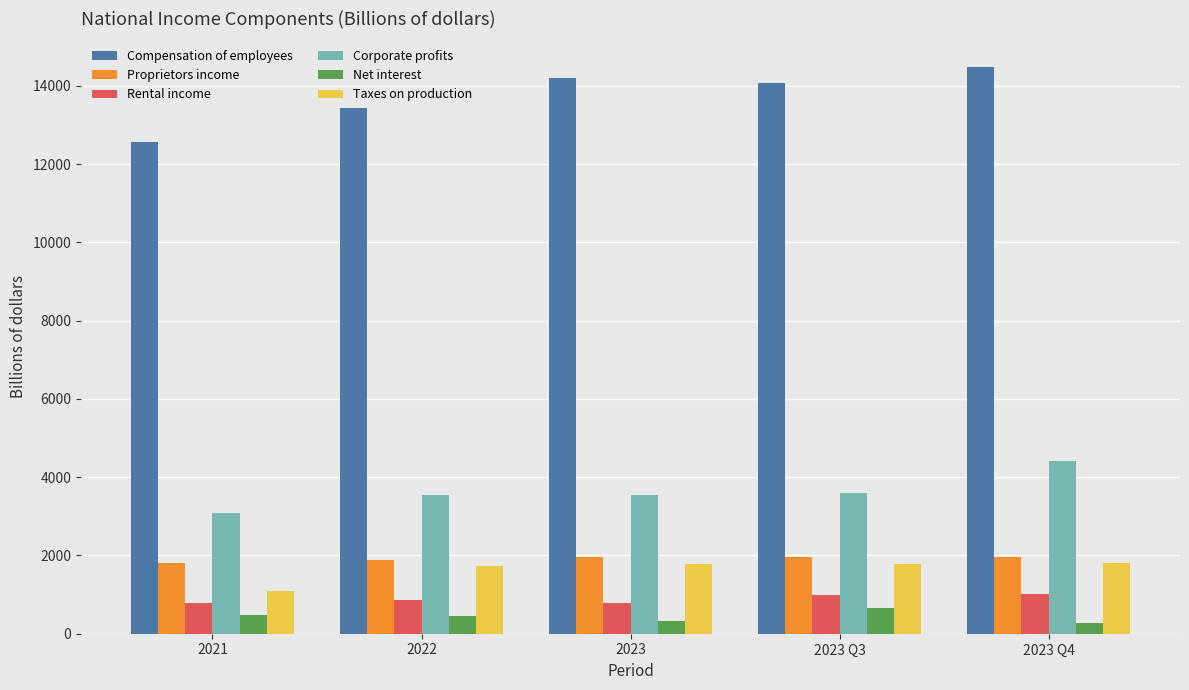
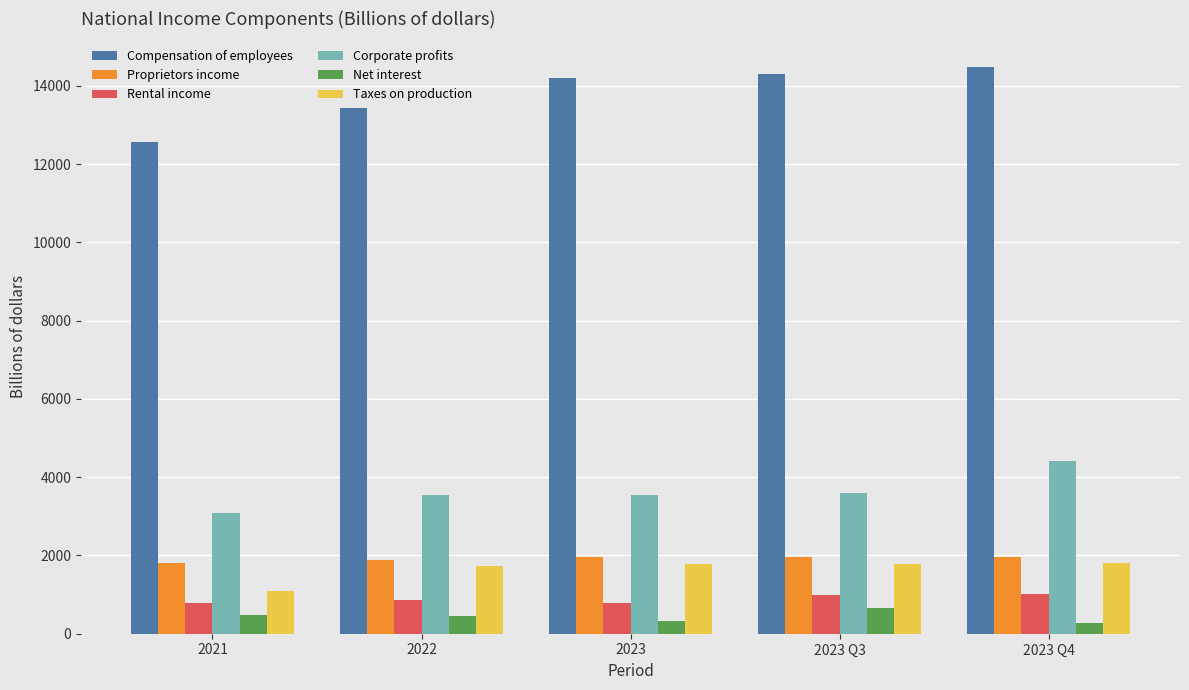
  {
    "Compensation of employees": {
      "2021": 12600,
      "2022": 13400,
      "2023": 14200,
-     "2023 Q3": 14100,
+     "2023 Q3": 14300,
      "2023 Q4": 14500
    },
    "Proprietors income": {
      "2021": 1800,
      "2022": 1900,
      "2023": 1900,
      "2023 Q3": 2000,
      "2023 Q4": 2000
    },
    "Rental income": {
      "2021": 800,
      "2022": 900,
      "2023": 800,
      "2023 Q3": 1000,
      "2023 Q4": 1000
    },
    "Corporate profits": {
      "2021": 3100,
      "2022": 3600,
      "2023": 3500,
      "2023 Q3": 3600,
      "2023 Q4": 4400
    },
    "Net interest": {
      "2021": 500,
      "2022": 500,
      "2023": 300,
      "2023 Q3": 700,
      "2023 Q4": 300
    },
    "Taxes on production": {
      "2021": 1100,
      "2022": 1700,
      "2023": 1800,
      "2023 Q3": 1800,
      "2023 Q4": 1800
    }
  }
